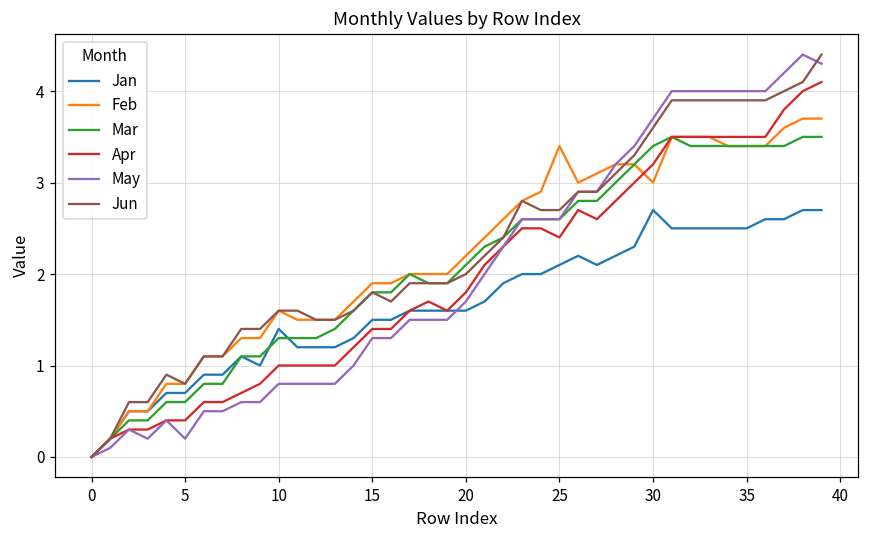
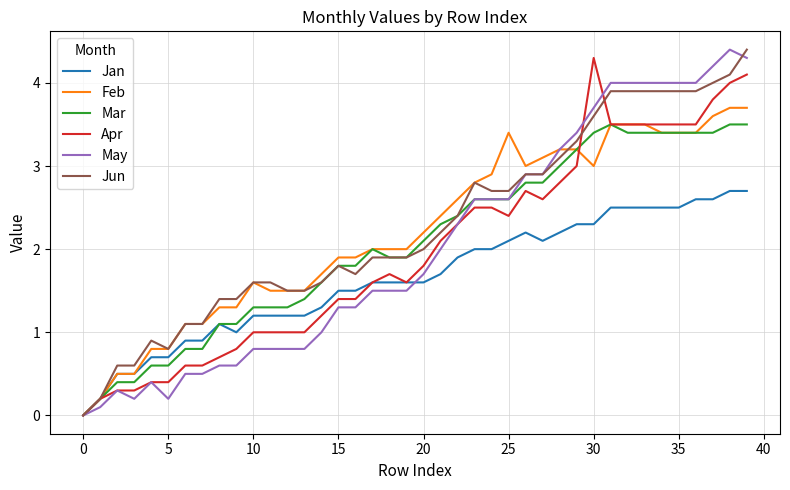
  {
    "Jan": {
      "5": 0.7,
-     "10": 1.4,
+     "10": 1.2,
      "15": 1.5,
      "20": 1.6,
      "25": 2.1,
-     "30": 2.7,
+     "30": 2.3,
      "35": 2.5
    },
    "Feb": {
      "15": 1.9,
      "20": 2.2,
      "25": 3.4,
      "30": 3.0
    },
    "Mar": {
      "5": 0.6,
      "10": 1.3,
      "20": 2.1,
      "30": 3.4
    },
    "Apr": {
      "5": 0.4,
      "10": 1.0,
      "15": 1.4,
      "20": 1.8,
      "25": 2.4,
-     "30": 3.2,
+     "30": 4.3,
      "35": 3.5
    },
    "May": {
      "5": 0.2,
      "10": 0.8,
      "15": 1.3,
      "20": 1.7,
      "30": 3.7,
      "35": 4.0
    },
    "Jun": {
      "20": 2.0,
      "25": 2.7,
      "30": 3.6,
      "35": 3.9
    }
  }
